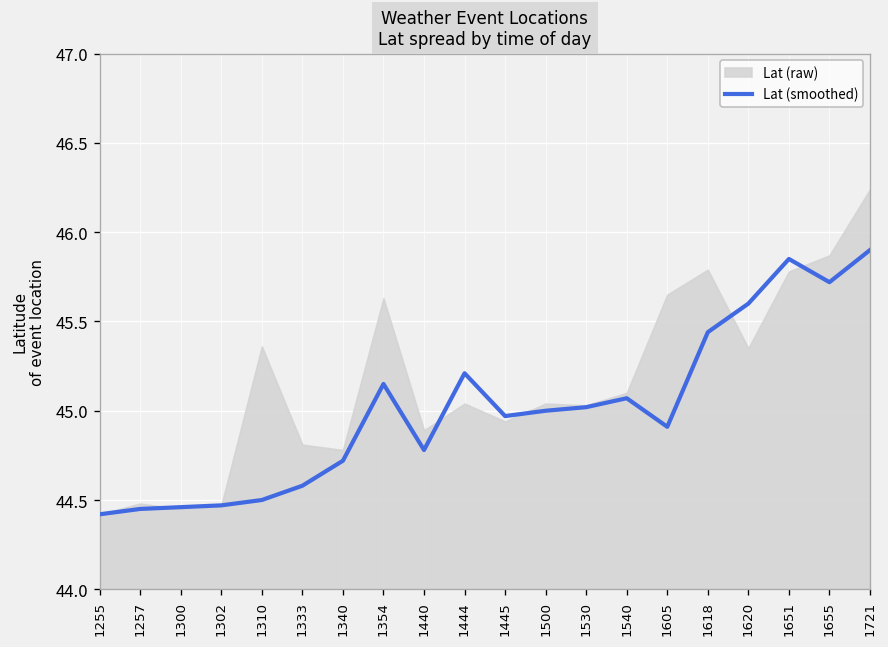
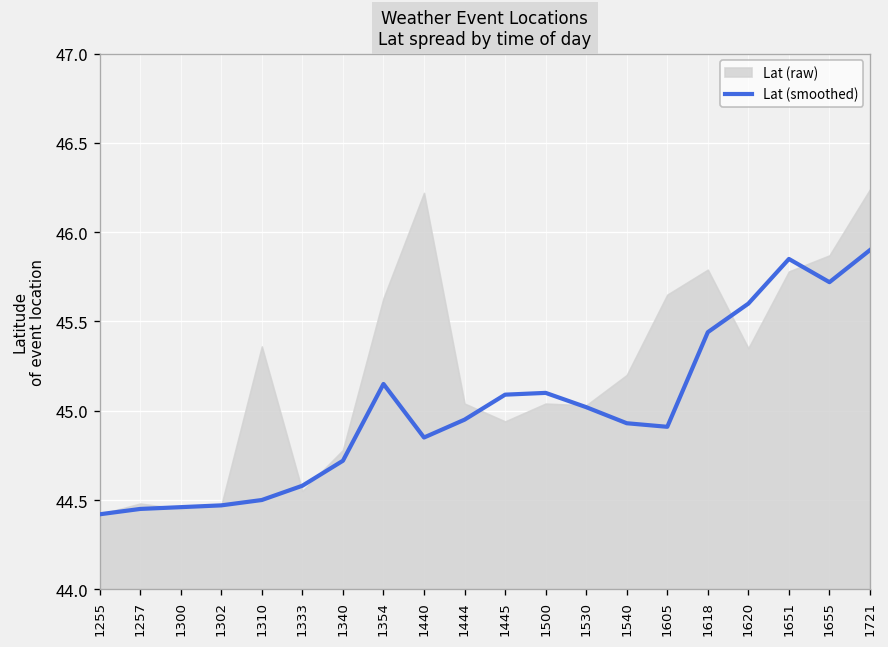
  {
    "Lat (smoothed)": {
      "1257": 44.45,
      "1310": 44.50,
      "1333": 44.58,
      "1340": 44.72,
      "1354": 45.15,
-     "1440": 44.78,
-     "1444": 45.21,
-     "1445": 44.97,
-     "1500": 45.0,
-     "1540": 45.07,
+     "1440": 44.85,
+     "1444": 44.95,
+     "1445": 45.09,
+     "1500": 45.1,
+     "1540": 44.93,
      "1605": 44.91,
      "1618": 45.44,
      "1620": 45.60,
      "1651": 45.85,
      "1655": 45.72,
      "1721": 45.90
    },
    "Lat (raw)": {
      "1257": 44.48,
      "1310": 45.36,
-     "1333": 44.81,
+     "1333": 44.55,
      "1340": 44.78,
      "1354": 45.63,
-     "1440": 44.89,
+     "1440": 46.22,
      "1444": 45.04,
      "1445": 44.94,
      "1500": 45.04,
-     "1540": 45.1,
+     "1540": 45.2,
      "1605": 45.65,
      "1618": 45.79,
      "1620": 45.35,
      "1651": 45.78,
      "1655": 45.87,
      "1721": 46.24
    }
  }
